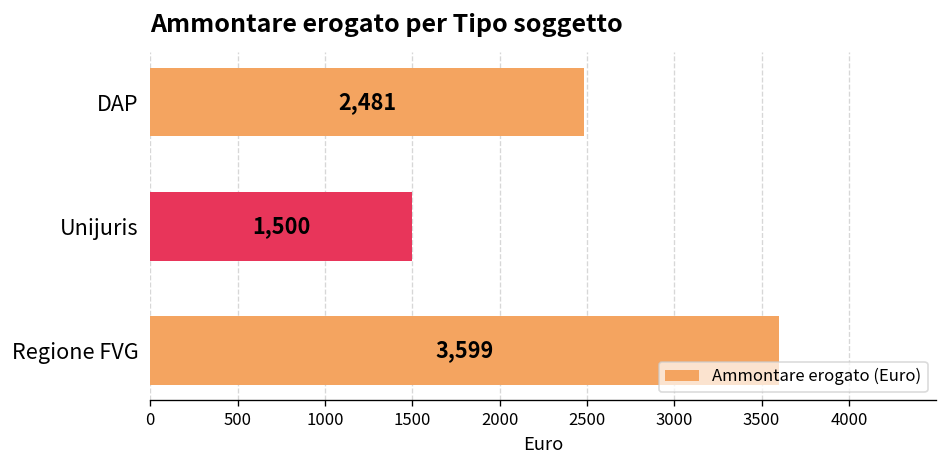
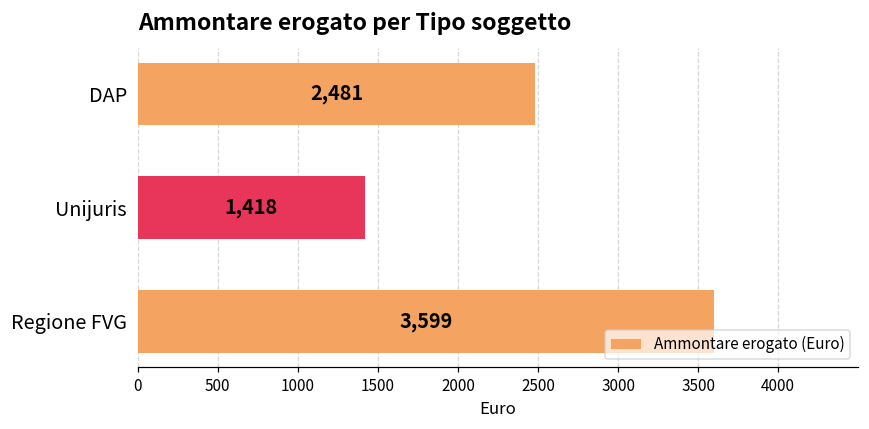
  {
    "DAP": "2,481",
-   "Unijuris": "1,500",
+   "Unijuris": "1,418",
    "Regione FVG": "3,599"
  }
